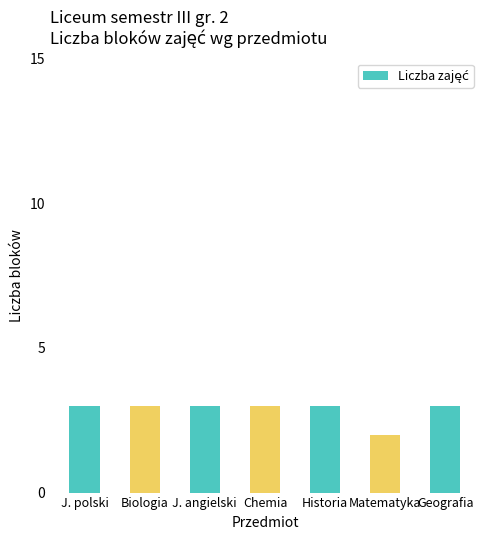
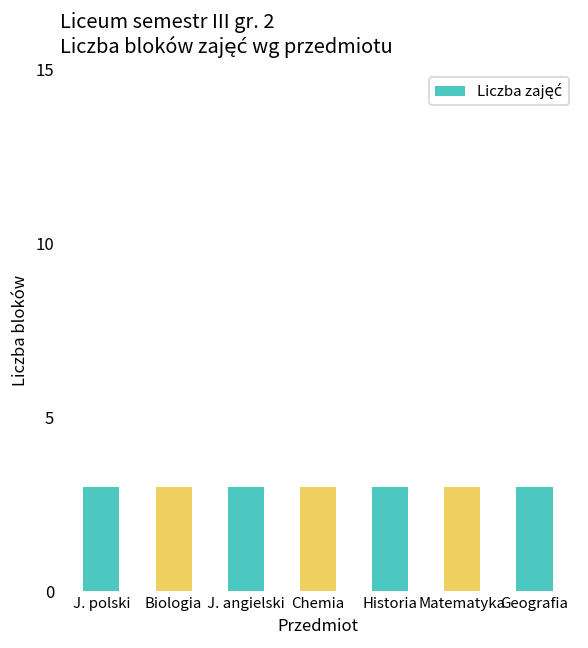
  {
    "J. polski": 3,
    "Biologia": 3,
    "J. angielski": 3,
    "Chemia": 3,
    "Historia": 3,
-   "Matematyka": 2,
+   "Matematyka": 3,
    "Geografia": 3
  }
